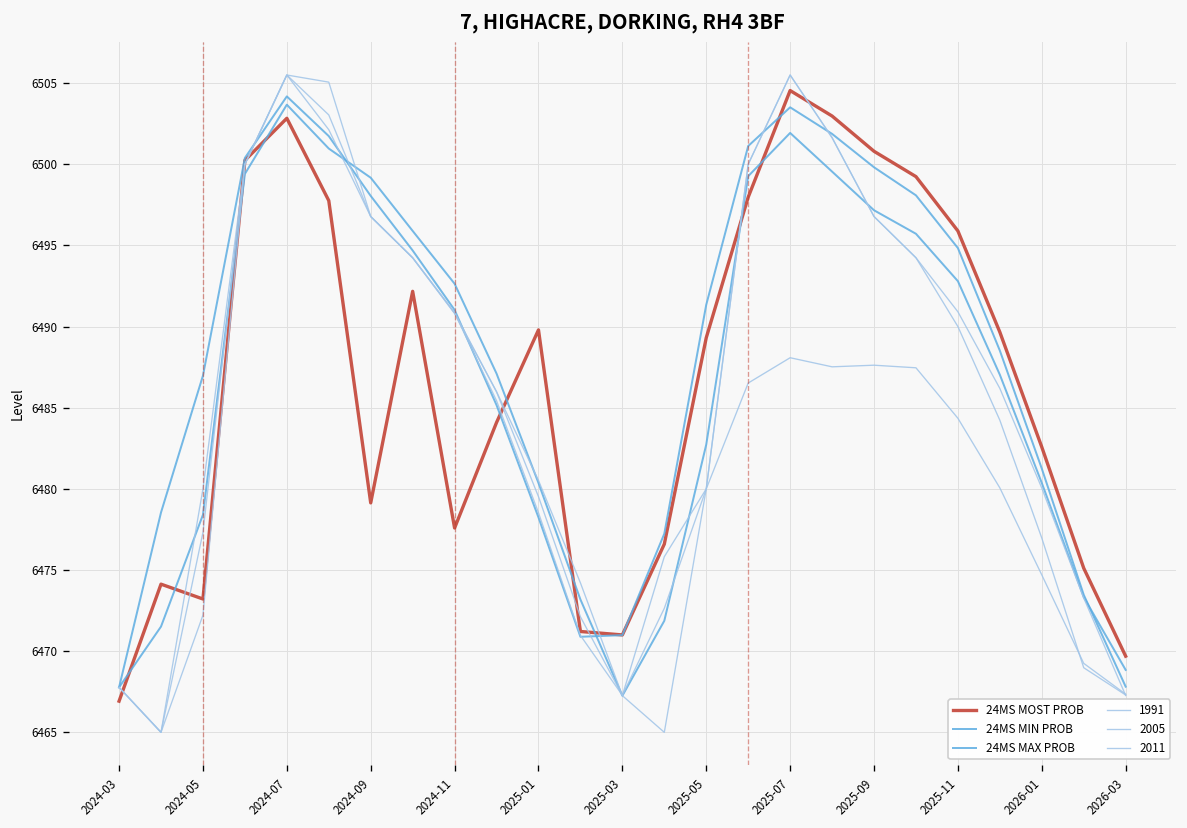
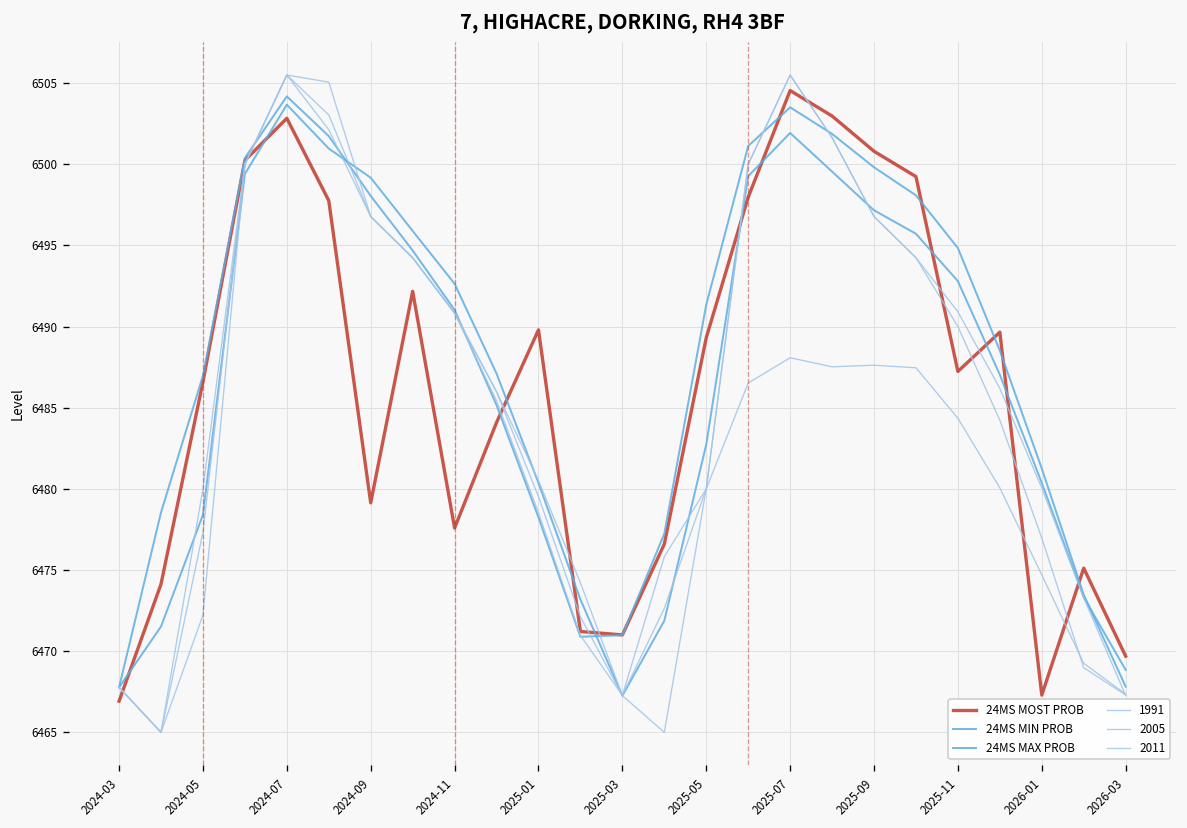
  {
    "24MS MOST PROB": {
      "2024-03": 6466.9,
-     "2024-05": 6473.2,
+     "2024-05": 6486.6,
      "2024-07": 6502.8,
      "2024-09": 6479.1,
      "2024-11": 6477.6,
      "2025-01": 6489.8,
      "2025-05": 6489.3,
      "2025-07": 6504.5,
      "2025-09": 6500.8,
-     "2025-11": 6495.9,
-     "2026-01": 6482.6,
+     "2025-11": 6487.2,
+     "2026-01": 6467.3,
      "2026-03": 6469.7
    }
  }
